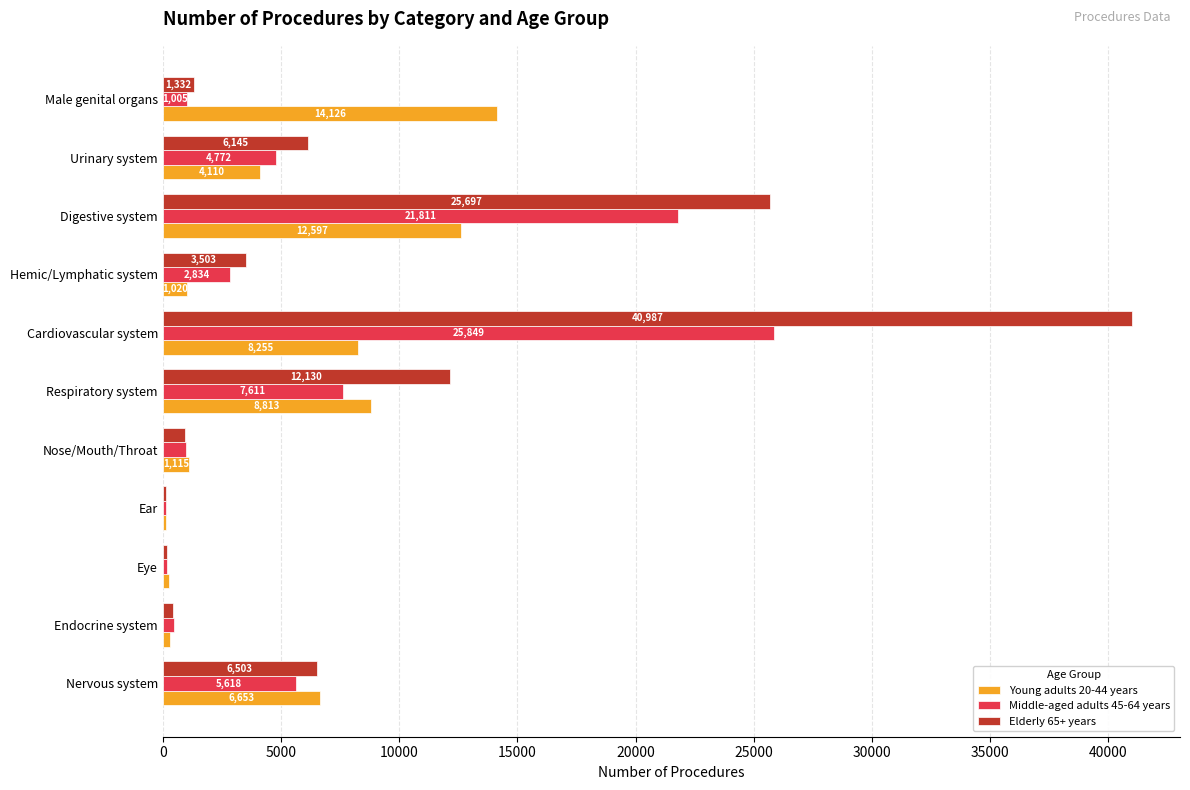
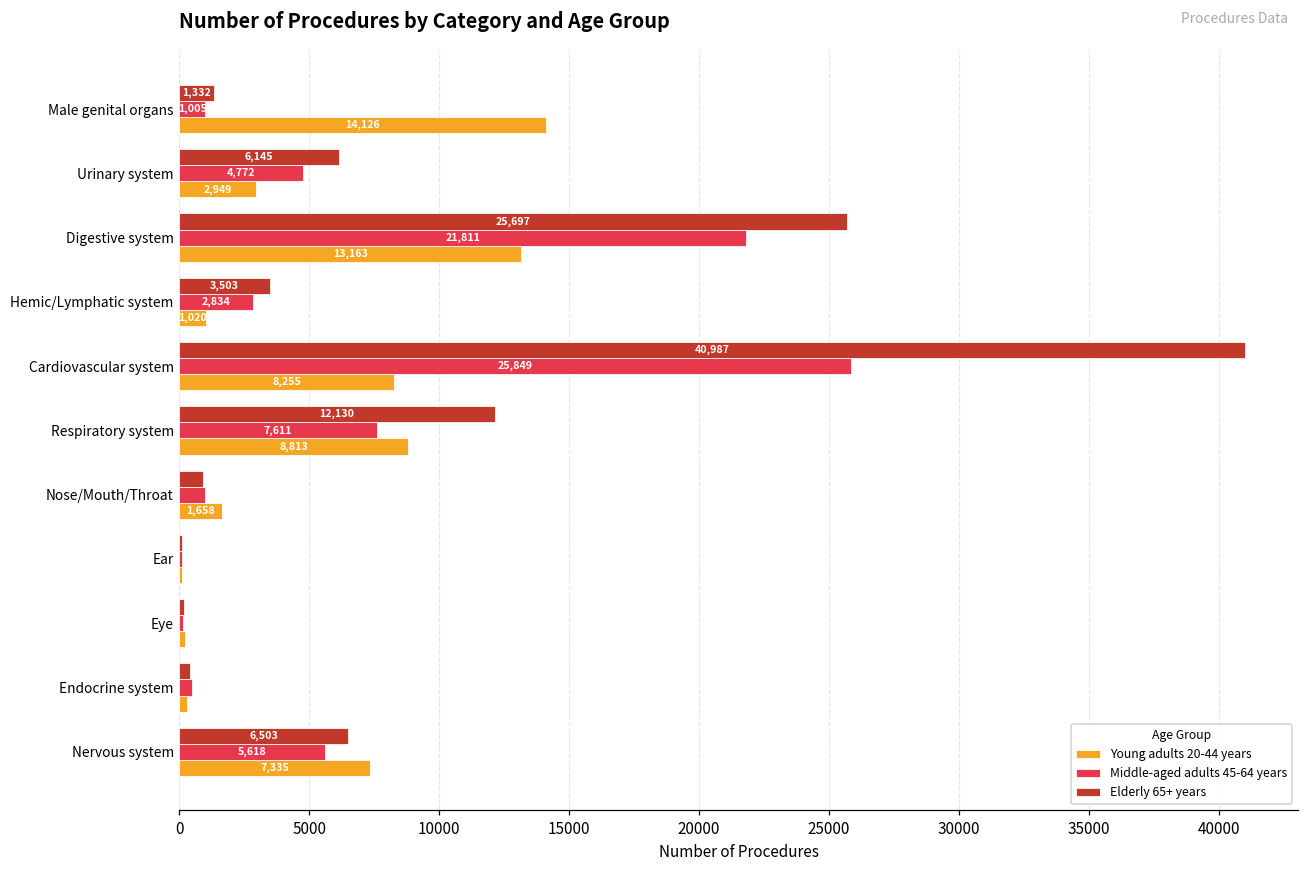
  {
    "Young adults 20-44 years": {
      "Male genital organs": "14,126",
-     "Urinary system": "4,110",
-     "Digestive system": "12,597",
+     "Urinary system": "2,949",
+     "Digestive system": "13,163",
      "Hemic/Lymphatic system": "1,020",
      "Cardiovascular system": "8,255",
      "Respiratory system": "8,813",
-     "Nose/Mouth/Throat": "1,115",
-     "Nervous system": "6,653"
+     "Nose/Mouth/Throat": "1,658",
+     "Nervous system": "7,335"
    }
  }
